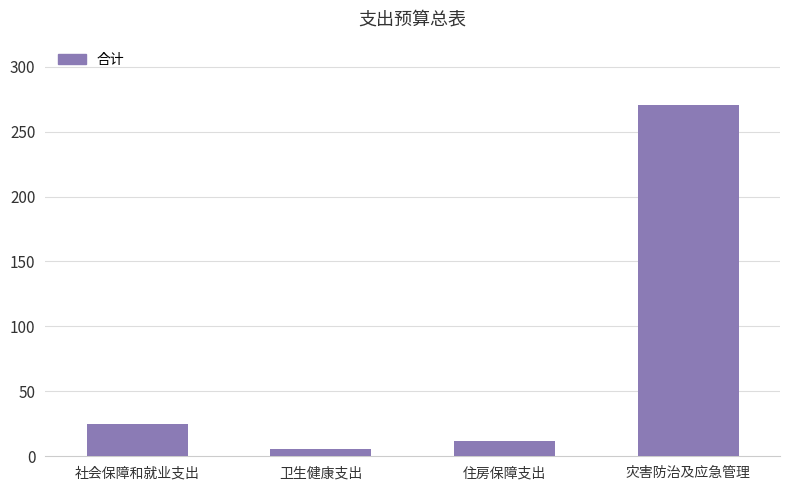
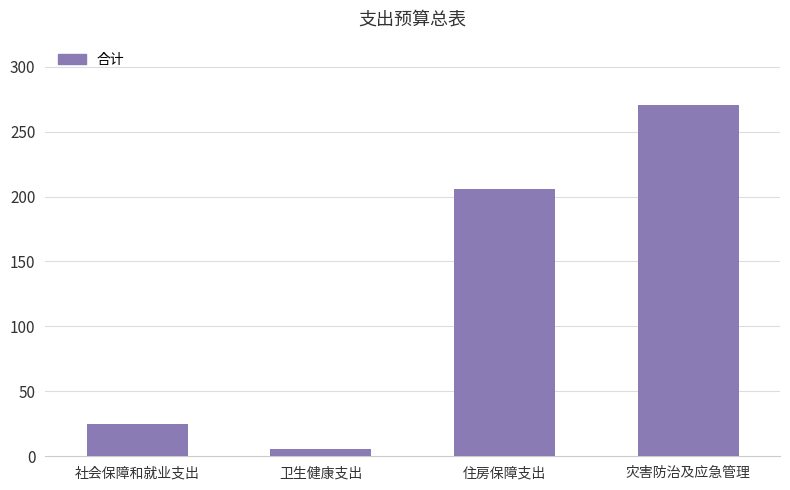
  {
    "社会保障和就业支出": 25,
    "卫生健康支出": 5,
-   "住房保障支出": 11,
+   "住房保障支出": 206,
    "灾害防治及应急管理": 271
  }
